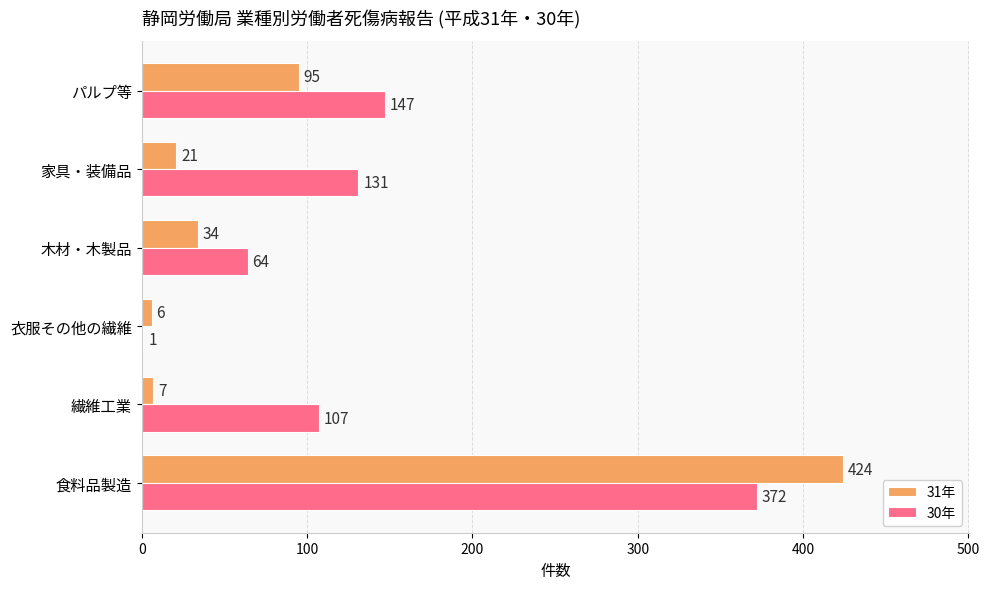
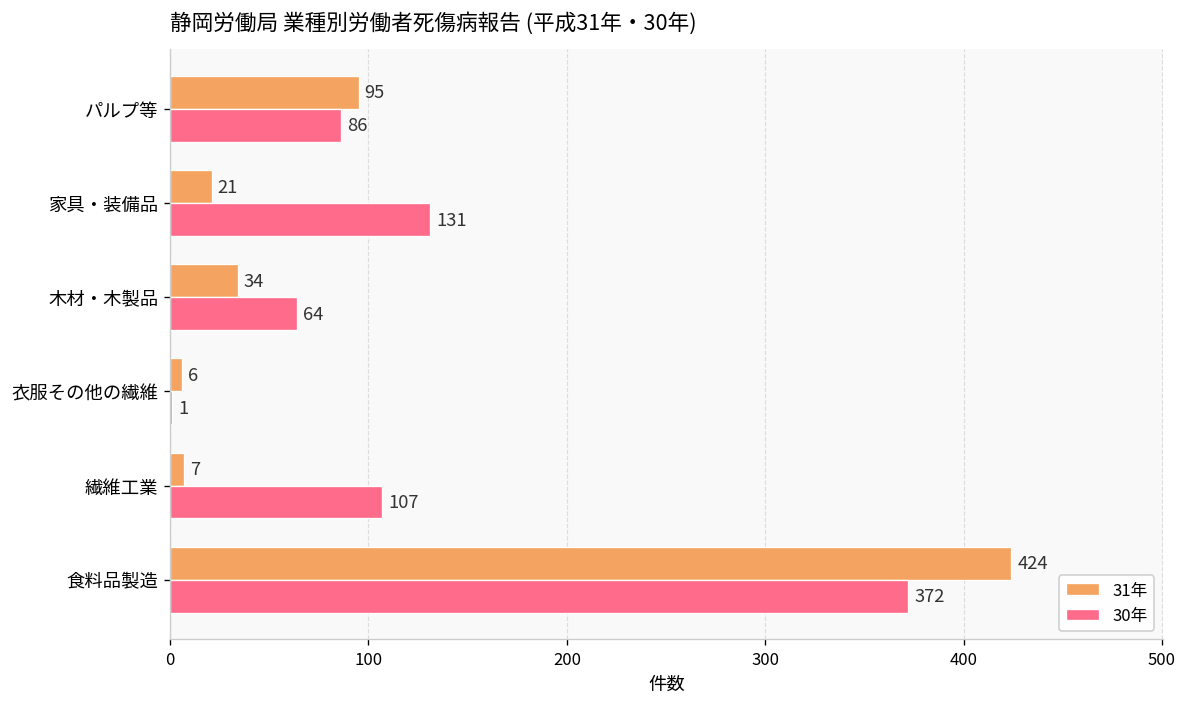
  {
    "31年": {
      "パルプ等": 95,
      "家具・装備品": 21,
      "木材・木製品": 34,
      "衣服その他の繊維": 6,
      "繊維工業": 7,
      "食料品製造": 424
    },
    "30年": {
-     "パルプ等": 147,
+     "パルプ等": 86,
      "家具・装備品": 131,
      "木材・木製品": 64,
      "衣服その他の繊維": 1,
      "繊維工業": 107,
      "食料品製造": 372
    }
  }
